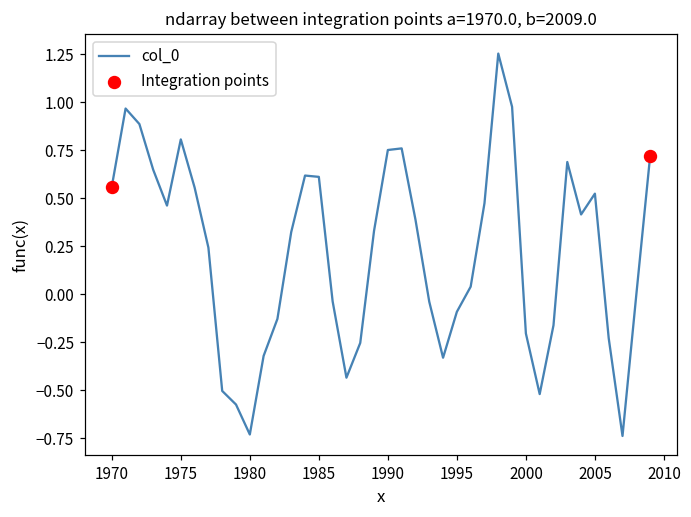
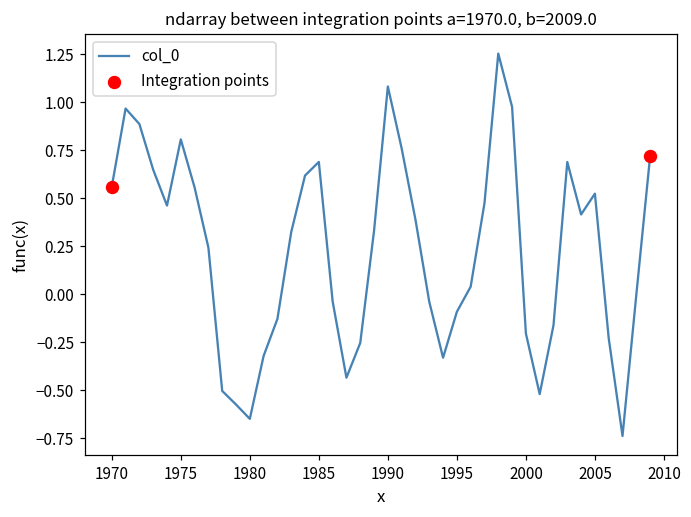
  {
    "col_0": {
      "1975": 0.81,
-     "1980": -0.73,
-     "1985": 0.61,
-     "1990": 0.75,
+     "1980": -0.65,
+     "1985": 0.69,
+     "1990": 1.08,
      "1995": -0.09,
      "2000": -0.20,
      "2005": 0.52
    }
  }
